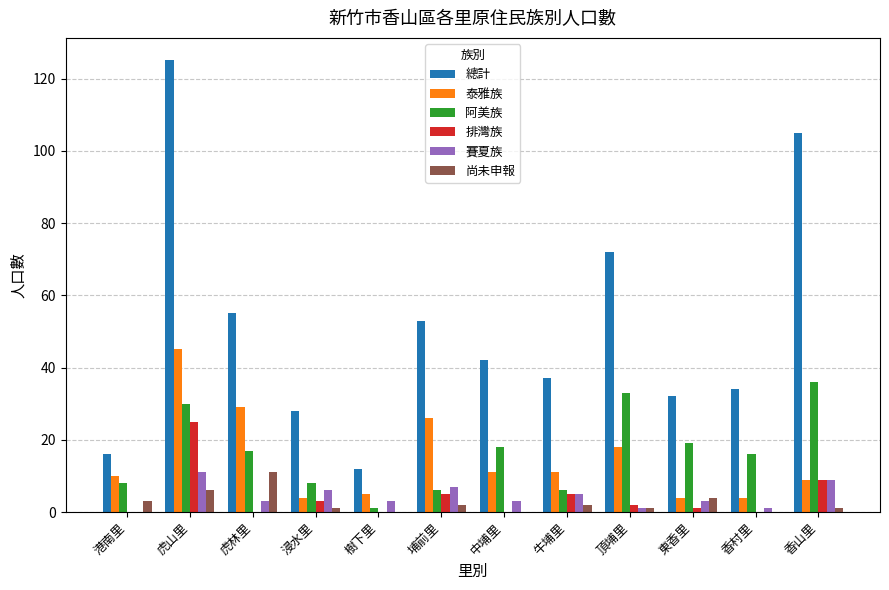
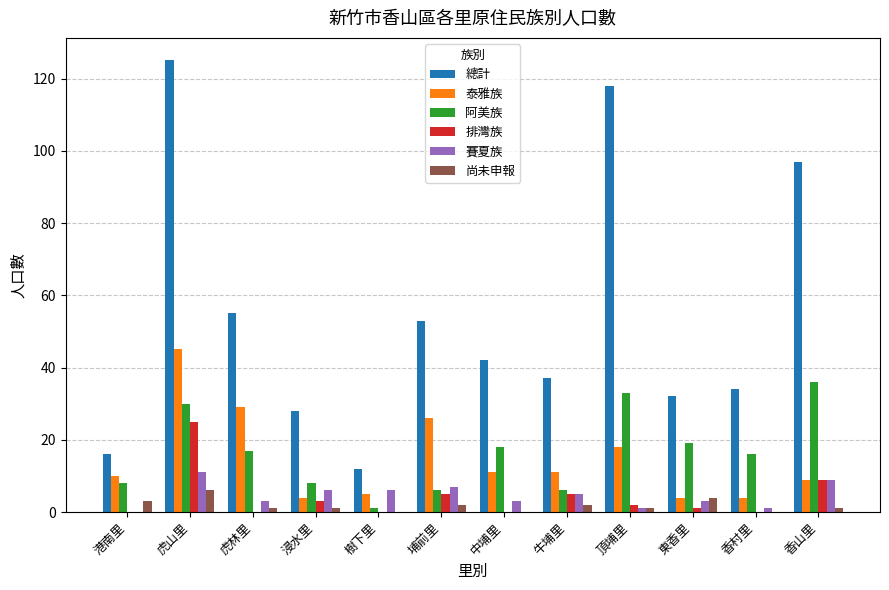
  {
    "總計": {
      "港南里": 16,
      "虎山里": 125,
      "虎林里": 55,
      "浸水里": 28,
      "樹下里": 12,
      "埔前里": 53,
      "中埔里": 42,
      "牛埔里": 37,
-     "頂埔里": 72,
+     "頂埔里": 118,
      "東香里": 32,
      "香村里": 34,
-     "香山里": 105
+     "香山里": 97
    },
    "泰雅族": {
      "港南里": 10,
      "虎山里": 45,
      "虎林里": 29,
      "浸水里": 4,
      "樹下里": 5,
      "埔前里": 26,
      "中埔里": 11,
      "牛埔里": 11,
      "頂埔里": 18,
      "東香里": 4,
      "香村里": 4,
      "香山里": 9
    },
    "阿美族": {
      "港南里": 8,
      "虎山里": 30,
      "虎林里": 17,
      "浸水里": 8,
      "樹下里": 1,
      "埔前里": 6,
      "中埔里": 18,
      "牛埔里": 6,
      "頂埔里": 33,
      "東香里": 19,
      "香村里": 16,
      "香山里": 36
    },
    "排灣族": {
      "港南里": 0,
      "虎山里": 25,
      "虎林里": 0,
      "浸水里": 3,
      "樹下里": 0,
      "埔前里": 5,
      "中埔里": 0,
      "牛埔里": 5,
      "頂埔里": 2,
      "東香里": 1,
      "香村里": 0,
      "香山里": 9
    },
    "賽夏族": {
      "港南里": 0,
      "虎山里": 11,
      "虎林里": 3,
      "浸水里": 6,
-     "樹下里": 3,
+     "樹下里": 6,
      "埔前里": 7,
      "中埔里": 3,
      "牛埔里": 5,
      "頂埔里": 1,
      "東香里": 3,
      "香村里": 1,
      "香山里": 9
    },
    "尚未申報": {
      "港南里": 3,
      "虎山里": 6,
-     "虎林里": 11,
+     "虎林里": 1,
      "浸水里": 1,
      "樹下里": 0,
      "埔前里": 2,
      "中埔里": 0,
      "牛埔里": 2,
      "頂埔里": 1,
      "東香里": 4,
      "香村里": 0,
      "香山里": 1
    }
  }
